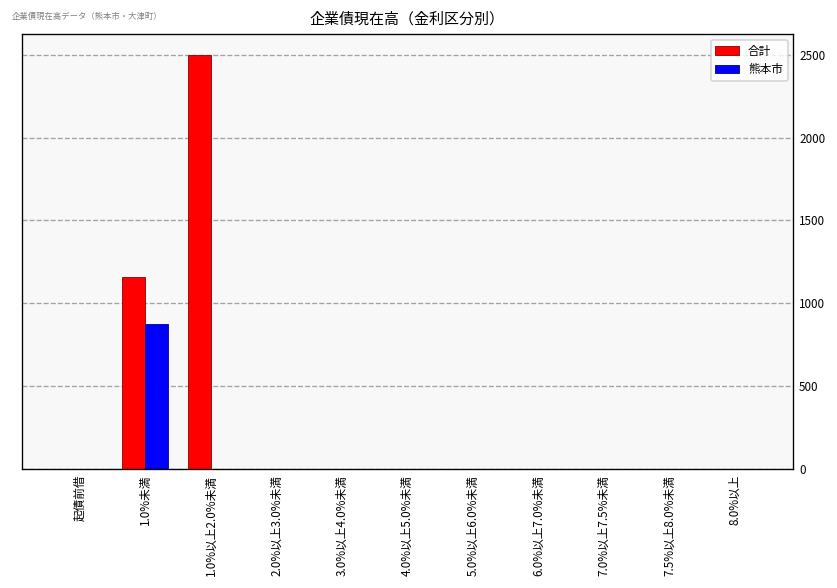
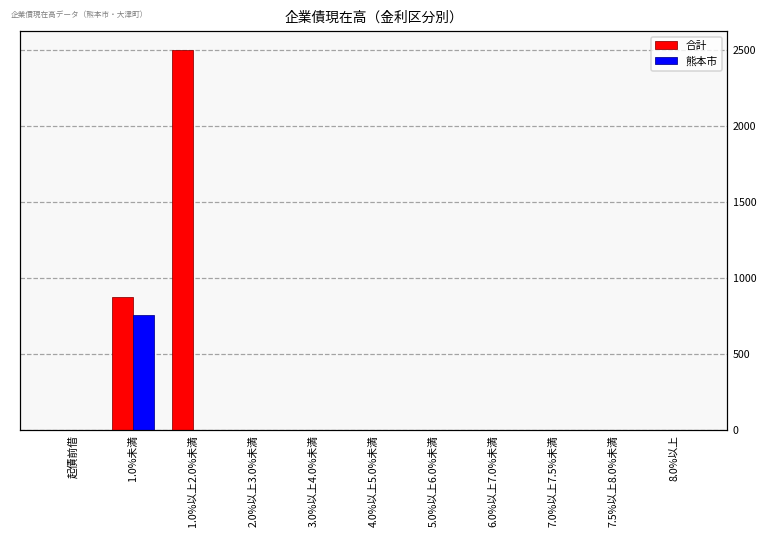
  {
    "合計": {
      "起債前借": 0,
-     "1.0%未満": 1160,
+     "1.0%未満": 880,
      "1.0%以上2.0%未満": 2500,
      "2.0%以上3.0%未満": 0,
      "3.0%以上4.0%未満": 0,
      "4.0%以上5.0%未満": 0,
      "5.0%以上6.0%未満": 0,
      "6.0%以上7.0%未満": 0,
      "7.0%以上7.5%未満": 0,
      "7.5%以上8.0%未満": 0,
      "8.0%以上": 0
    },
    "熊本市": {
      "起債前借": 0,
-     "1.0%未満": 880,
+     "1.0%未満": 760,
      "1.0%以上2.0%未満": 0,
      "2.0%以上3.0%未満": 0,
      "3.0%以上4.0%未満": 0,
      "4.0%以上5.0%未満": 0,
      "5.0%以上6.0%未満": 0,
      "6.0%以上7.0%未満": 0,
      "7.0%以上7.5%未満": 0,
      "7.5%以上8.0%未満": 0,
      "8.0%以上": 0
    }
  }
